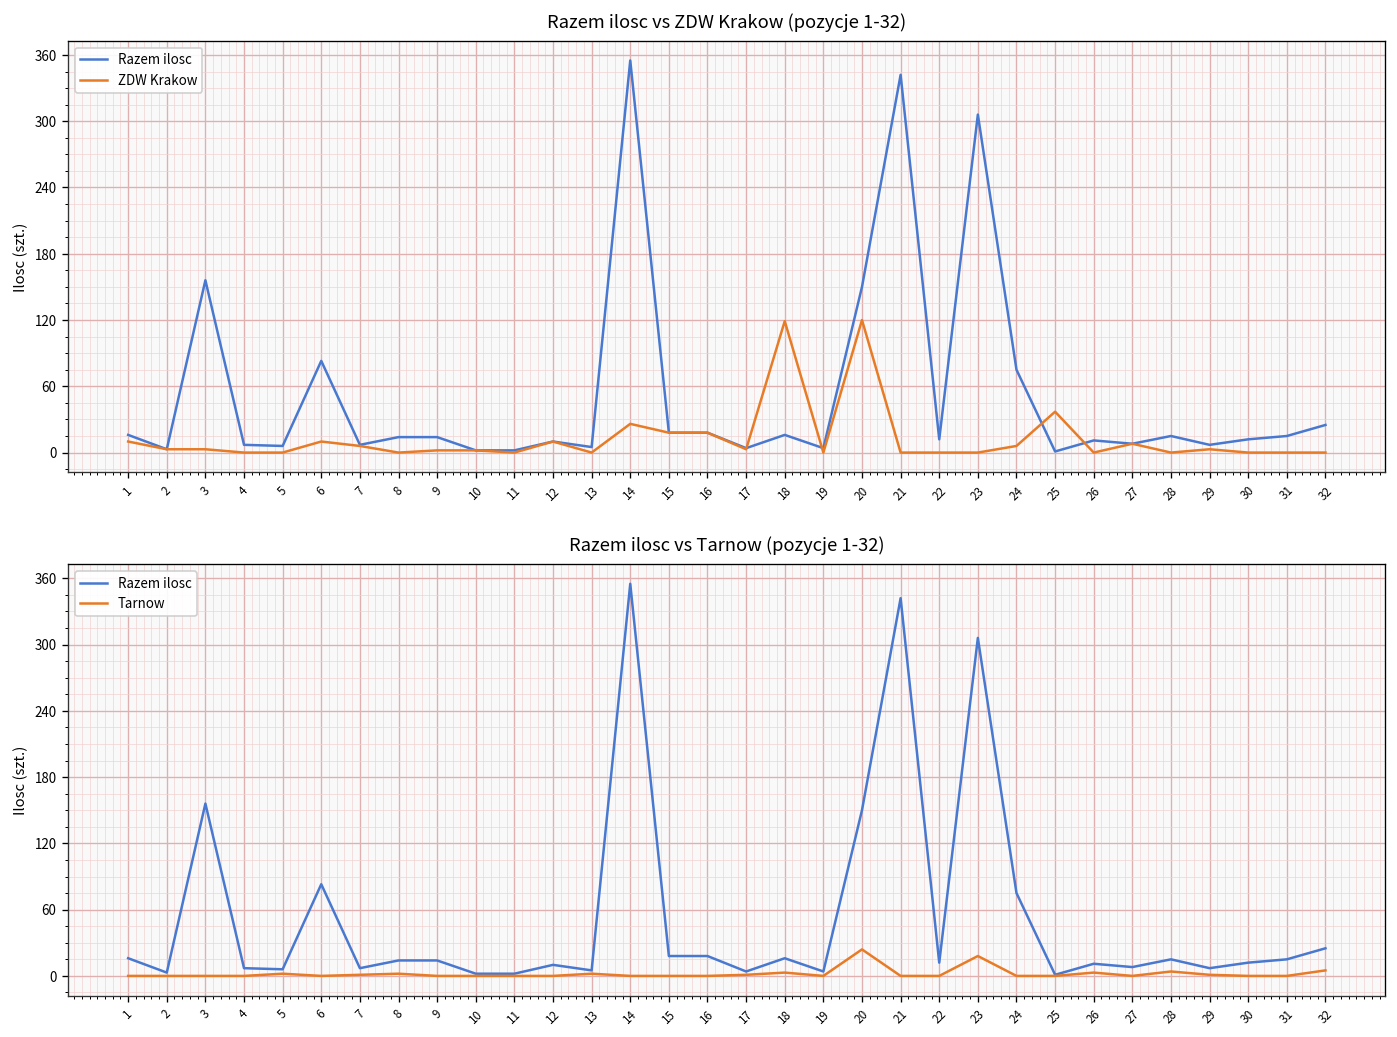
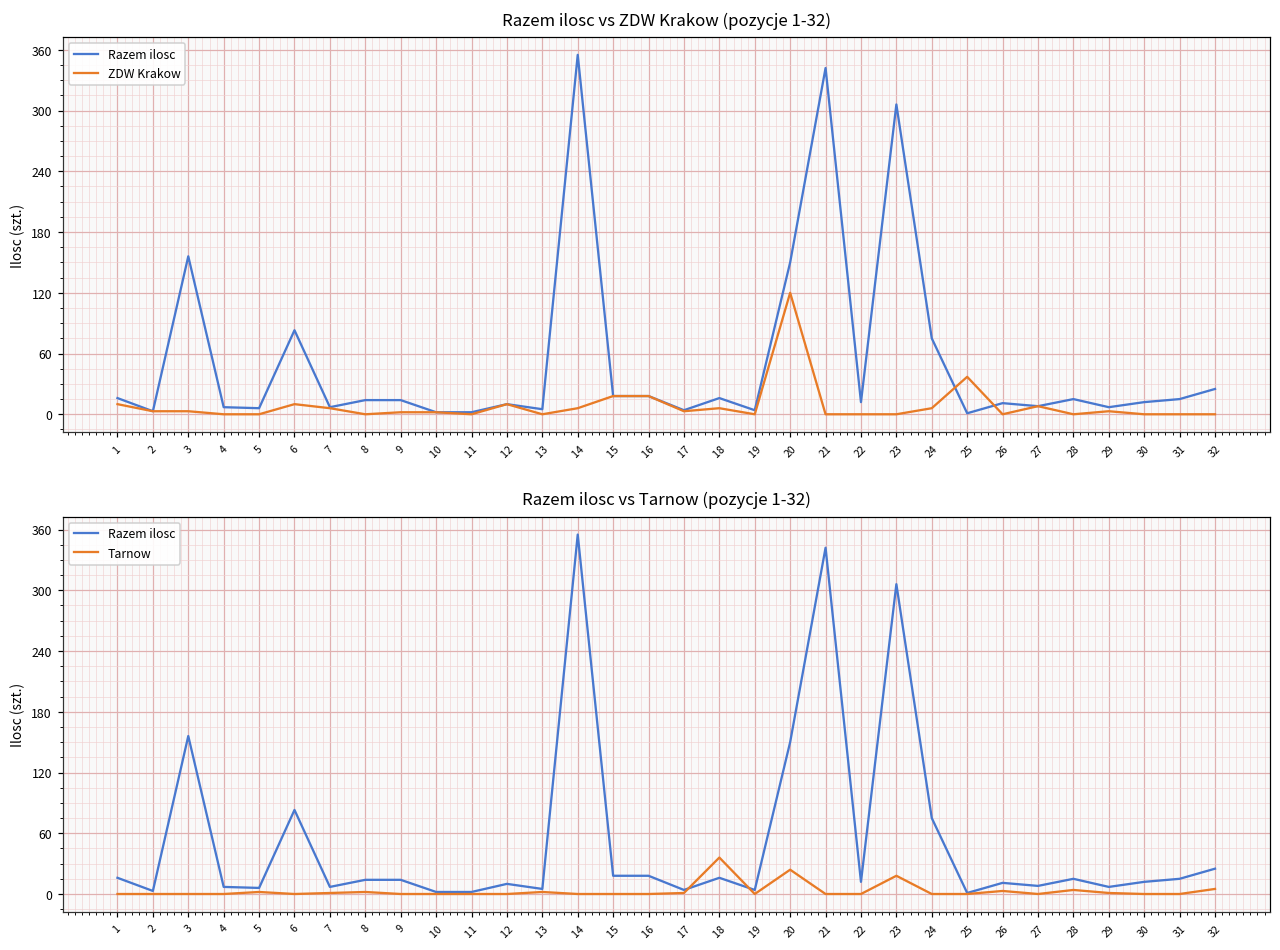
  {
    "Razem ilosc vs ZDW Krakow (pozycje 1-32)": {
      "Razem ilosc": {
        "1": 20,
        "3": 160,
        "4": 10,
        "5": 10,
        "6": 80,
        "8": 10,
        "9": 10,
        "13": 10,
        "14": 360,
        "18": 20,
        "19": 0,
        "20": 150,
        "21": 340,
        "22": 10,
        "23": 310,
        "24": 80,
        "25": 0,
        "26": 10,
        "28": 20,
        "29": 10,
        "30": 10,
        "31": 20,
        "32": 30
      },
      "ZDW Krakow": {
        "1": 10,
        "3": 0,
        "4": 0,
        "5": 0,
        "6": 10,
        "8": 0,
        "9": 0,
        "13": 0,
-       "14": 30,
-       "18": 120,
+       "14": 10,
+       "18": 10,
        "19": 0,
        "20": 120,
        "21": 0,
        "22": 0,
        "23": 0,
        "24": 10,
        "25": 40,
        "26": 0,
        "28": 0,
        "29": 0,
        "30": 0,
        "31": 0,
        "32": 0
      }
    },
    "Razem ilosc vs Tarnow (pozycje 1-32)": {
      "Razem ilosc": {
        "1": 20,
        "2": 0,
        "3": 160,
        "4": 10,
        "5": 10,
        "6": 80,
        "7": 10,
        "8": 10,
        "9": 10,
        "12": 10,
        "13": 10,
        "14": 360,
        "15": 20,
        "16": 20,
        "17": 0,
        "18": 20,
        "19": 0,
        "20": 150,
        "21": 340,
        "22": 10,
        "23": 310,
        "24": 80,
        "26": 10,
        "27": 10,
        "28": 20,
        "29": 10,
        "30": 10,
        "31": 20,
        "32": 30
      },
      "Tarnow": {
        "1": 0,
        "2": 0,
        "3": 0,
        "4": 0,
        "5": 0,
        "6": 0,
        "7": 0,
        "8": 0,
        "9": 0,
        "12": 0,
        "13": 0,
        "14": 0,
        "15": 0,
        "16": 0,
        "17": 0,
-       "18": 0,
+       "18": 40,
        "19": 0,
        "20": 20,
        "21": 0,
        "22": 0,
        "23": 20,
        "24": 0,
        "26": 0,
        "27": 0,
        "28": 0,
        "29": 0,
        "30": 0,
        "31": 0,
        "32": 10
      }
    }
  }
